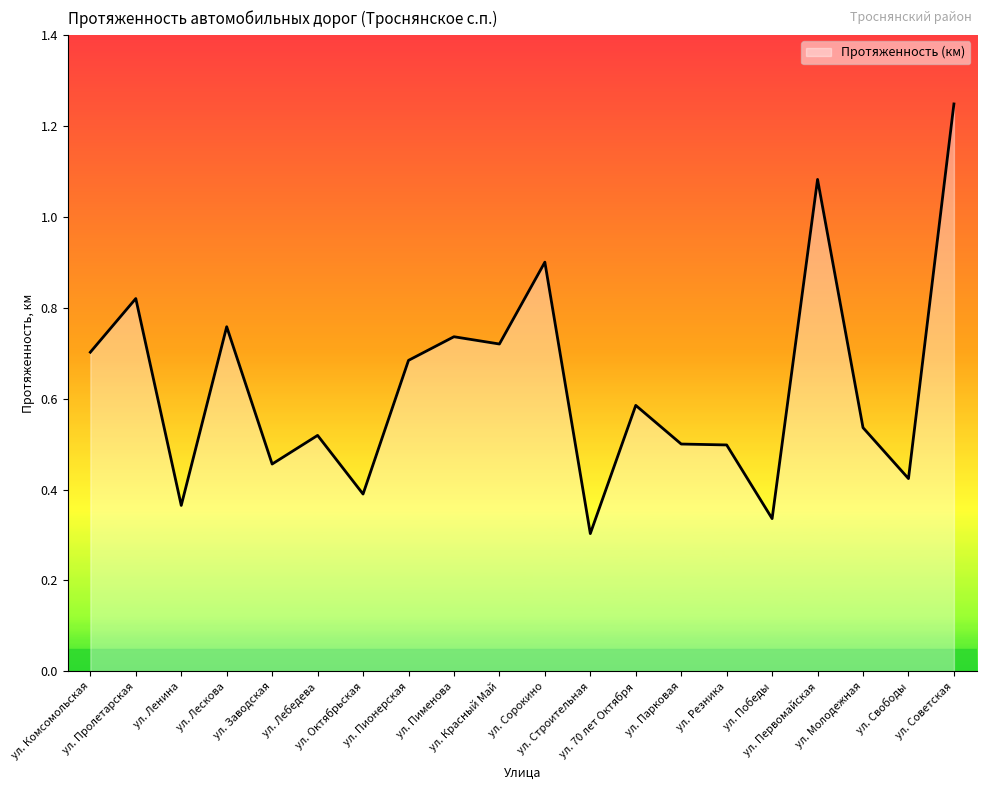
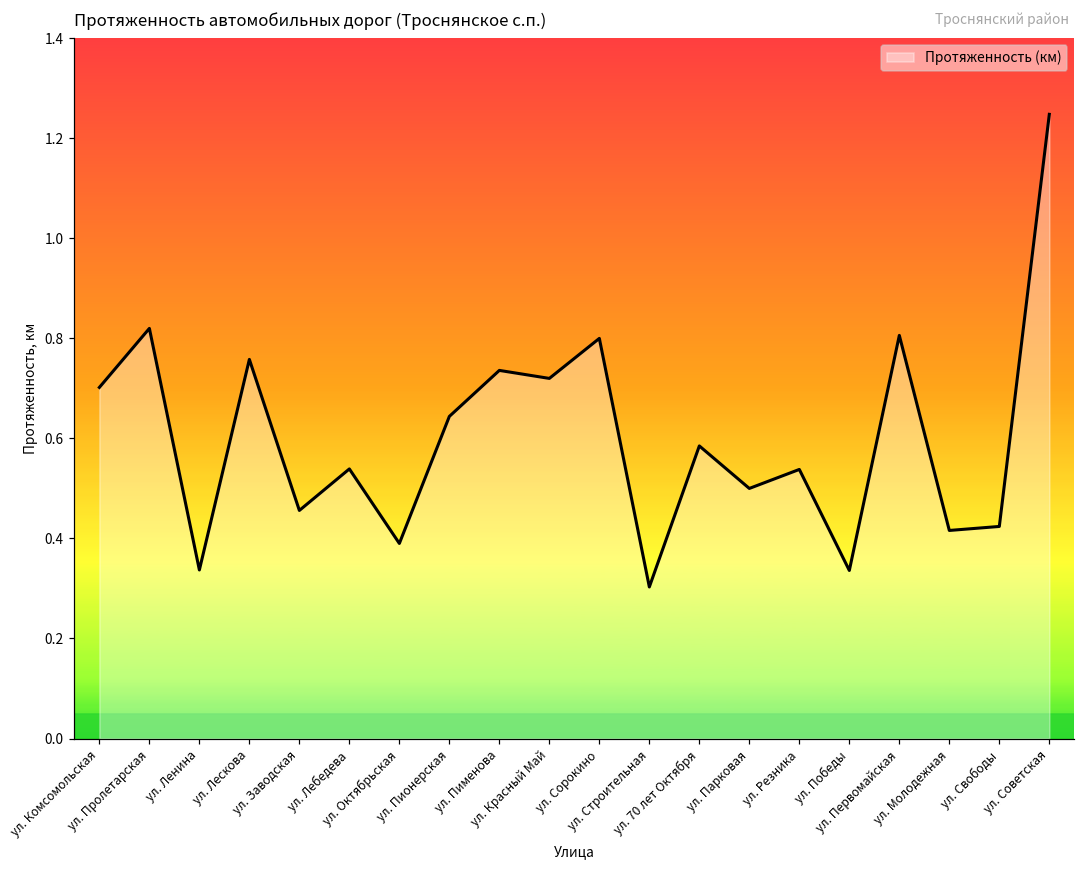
  {
    "ул. Комсомольская": 0.70,
    "ул. Пролетарская": 0.82,
-   "ул. Ленина": 0.37,
+   "ул. Ленина": 0.34,
    "ул. Лескова": 0.76,
    "ул. Заводская": 0.46,
-   "ул. Лебедева": 0.52,
+   "ул. Лебедева": 0.54,
    "ул. Октябрьская": 0.39,
-   "ул. Пионерская": 0.68,
+   "ул. Пионерская": 0.64,
    "ул. Пименова": 0.74,
    "ул. Красный Май": 0.72,
-   "ул. Сорокино": 0.9,
+   "ул. Сорокино": 0.8,
    "ул. Строительная": 0.30,
    "ул. 70 лет Октября": 0.59,
    "ул. Парковая": 0.50,
-   "ул. Резника": 0.50,
+   "ул. Резника": 0.54,
    "ул. Победы": 0.34,
-   "ул. Первомайская": 1.08,
-   "ул. Молодежная": 0.54,
+   "ул. Первомайская": 0.81,
+   "ул. Молодежная": 0.42,
    "ул. Свободы": 0.42,
    "ул. Советская": 1.25
  }
